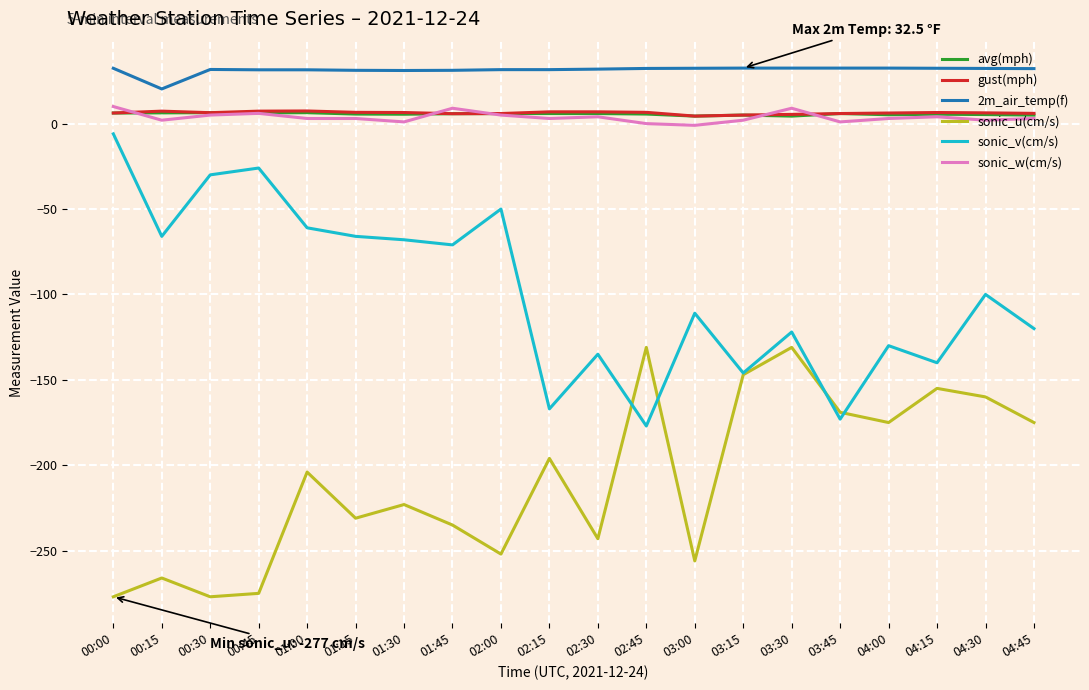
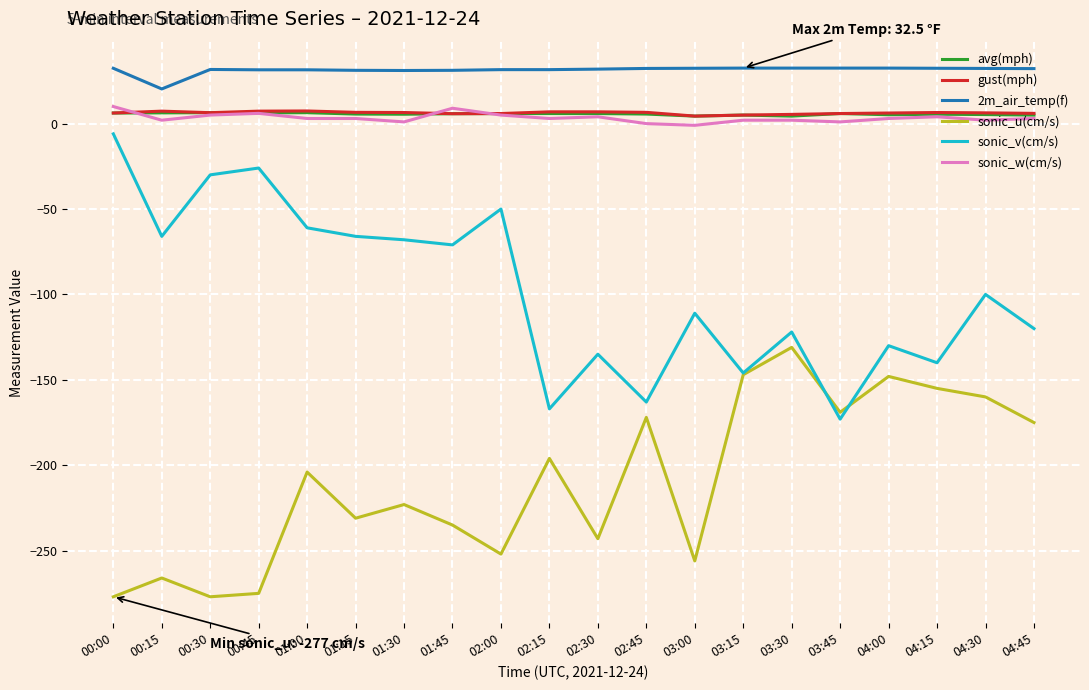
  {
    "2m_air_temp(f)": {
      "00:00": 32,
      "00:15": 20,
      "00:30": 32,
      "00:45": 32,
      "01:00": 32,
      "01:15": 31,
      "01:30": 31,
      "01:45": 31,
      "02:00": 32,
      "02:15": 32,
      "02:30": 32,
      "02:45": 32,
      "03:00": 32,
      "03:15": 33,
      "04:30": 32,
      "04:45": 32
    },
    "sonic_u(cm/s)": {
      "00:00": -277,
      "00:15": -266,
      "00:45": -275,
      "01:00": -204,
      "01:15": -231,
      "01:30": -223,
      "01:45": -235,
      "02:00": -252,
      "02:15": -196,
      "02:30": -243,
-     "02:45": -131,
+     "02:45": -172,
      "03:00": -256,
      "03:30": -131,
      "03:45": -169,
-     "04:00": -175,
+     "04:00": -148,
      "04:15": -155,
      "04:30": -160,
      "04:45": -175
    },
    "sonic_v(cm/s)": {
      "00:00": -6,
      "00:15": -66,
      "00:30": -30,
      "00:45": -26,
      "01:00": -61,
      "01:15": -66,
      "01:30": -68,
      "01:45": -71,
      "02:00": -50,
      "02:15": -167,
      "02:30": -135,
-     "02:45": -177,
+     "02:45": -163,
      "03:00": -111,
      "03:30": -122,
      "03:45": -173,
      "04:00": -130,
      "04:15": -140,
      "04:30": -100,
      "04:45": -120
    },
    "sonic_w(cm/s)": {
      "00:00": 10,
      "00:15": 2,
      "01:00": 3,
      "01:15": 3,
      "01:30": 1,
      "01:45": 9,
      "02:15": 3,
      "02:30": 4,
      "02:45": 0,
      "03:00": -1,
      "03:15": 2,
-     "03:30": 9,
+     "03:30": 2,
      "03:45": 1,
      "04:00": 3,
      "04:15": 4,
      "04:30": 2,
      "04:45": 3
    }
  }
